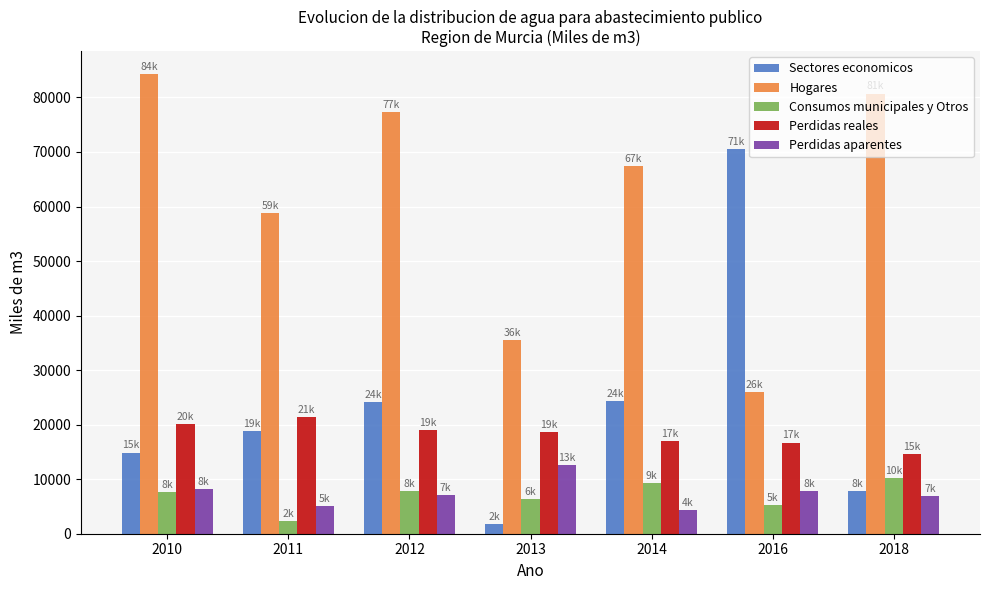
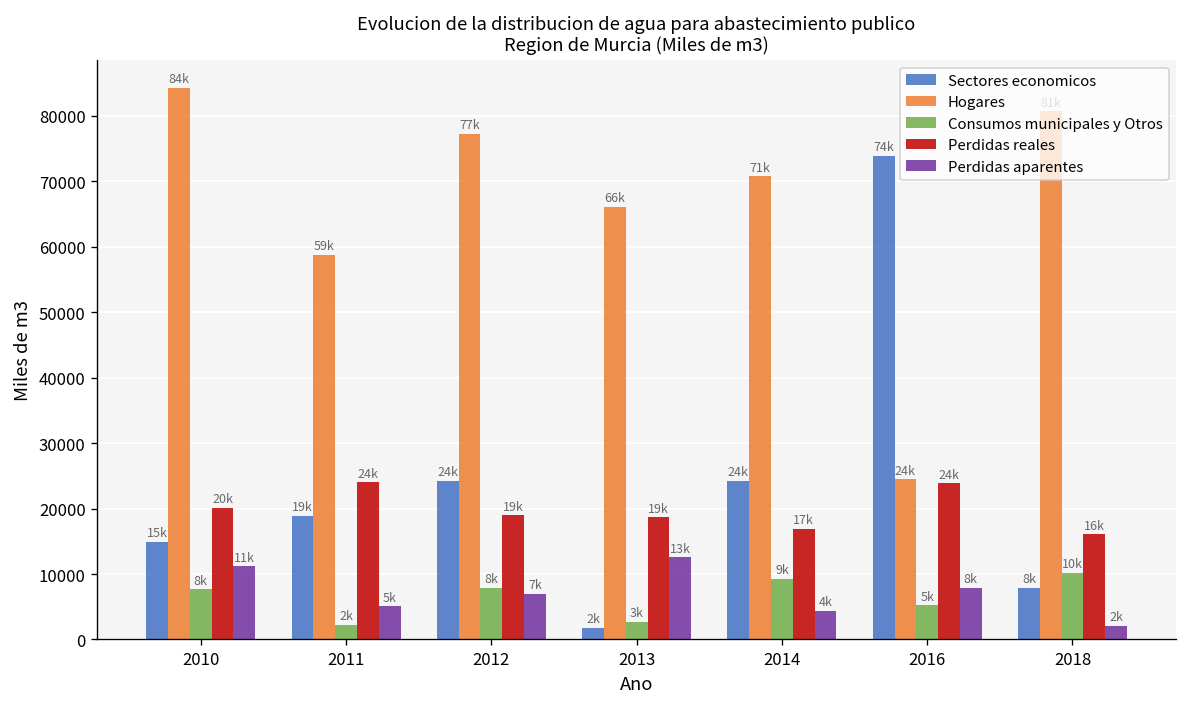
  {
    "Sectores economicos": {
      "2010": "15k",
      "2011": "19k",
      "2012": "24k",
      "2013": "2k",
      "2014": "24k",
-     "2016": "71k",
+     "2016": "74k",
      "2018": "8k"
    },
    "Hogares": {
      "2010": "84k",
      "2011": "59k",
      "2012": "77k",
-     "2013": "36k",
-     "2014": "67k",
-     "2016": "26k"
+     "2013": "66k",
+     "2014": "71k",
+     "2016": "24k"
    },
    "Consumos municipales y Otros": {
      "2010": "8k",
      "2011": "2k",
      "2012": "8k",
-     "2013": "6k",
+     "2013": "3k",
      "2014": "9k",
      "2016": "5k",
      "2018": "10k"
    },
    "Perdidas reales": {
      "2010": "20k",
-     "2011": "21k",
+     "2011": "24k",
      "2012": "19k",
      "2013": "19k",
      "2014": "17k",
-     "2016": "17k",
-     "2018": "15k"
+     "2016": "24k",
+     "2018": "16k"
    },
    "Perdidas aparentes": {
-     "2010": "8k",
+     "2010": "11k",
      "2011": "5k",
      "2012": "7k",
      "2013": "13k",
      "2014": "4k",
      "2016": "8k",
-     "2018": "7k"
+     "2018": "2k"
    }
  }
